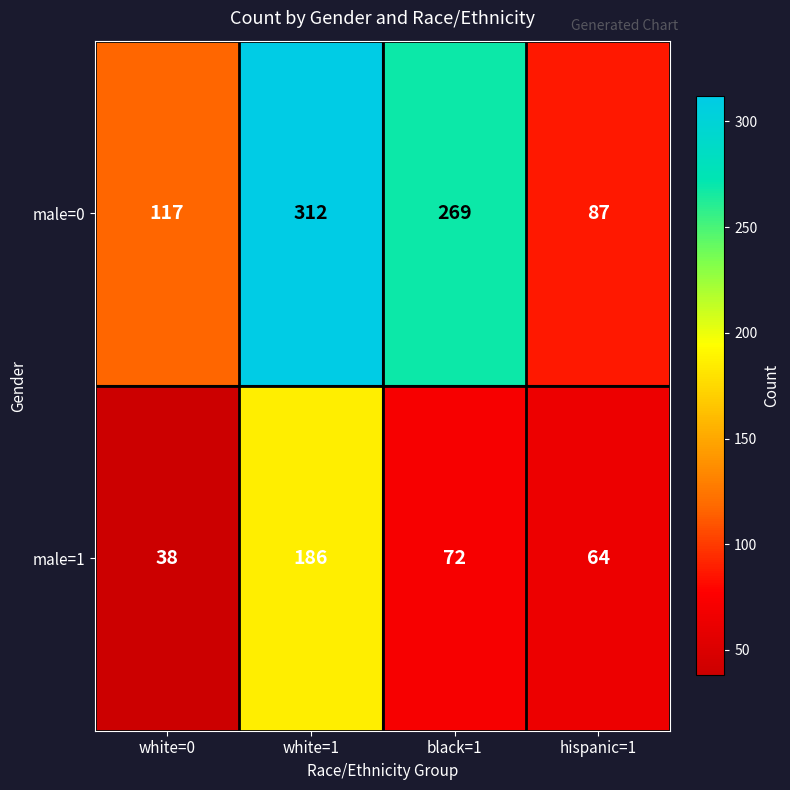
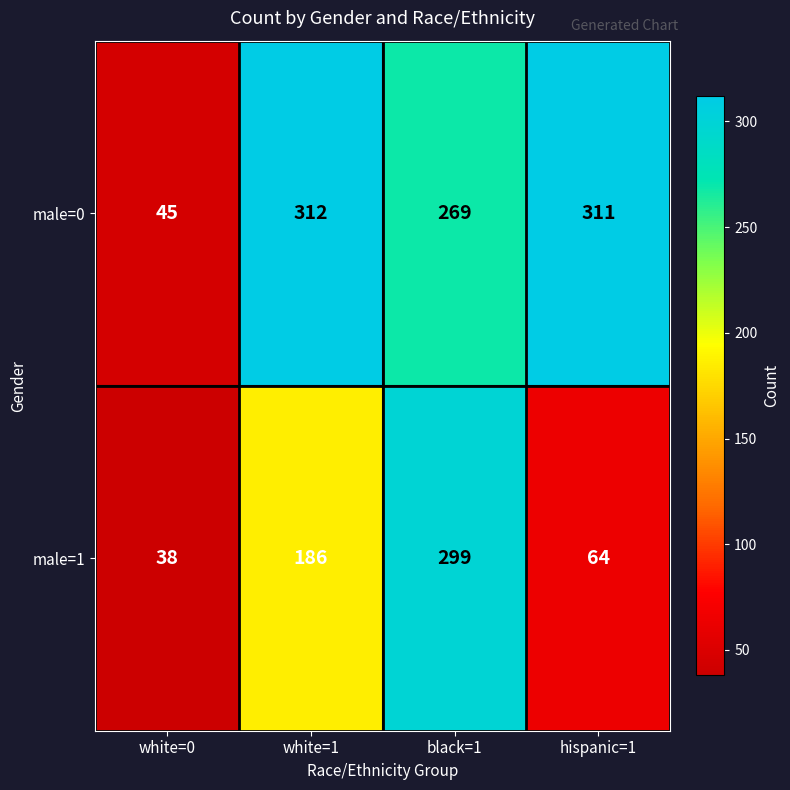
  {
    "male=0": {
-     "white=0": 117,
+     "white=0": 45,
      "white=1": 312,
      "black=1": 269,
-     "hispanic=1": 87
+     "hispanic=1": 311
    },
    "male=1": {
      "white=0": 38,
      "white=1": 186,
-     "black=1": 72,
+     "black=1": 299,
      "hispanic=1": 64
    }
  }
